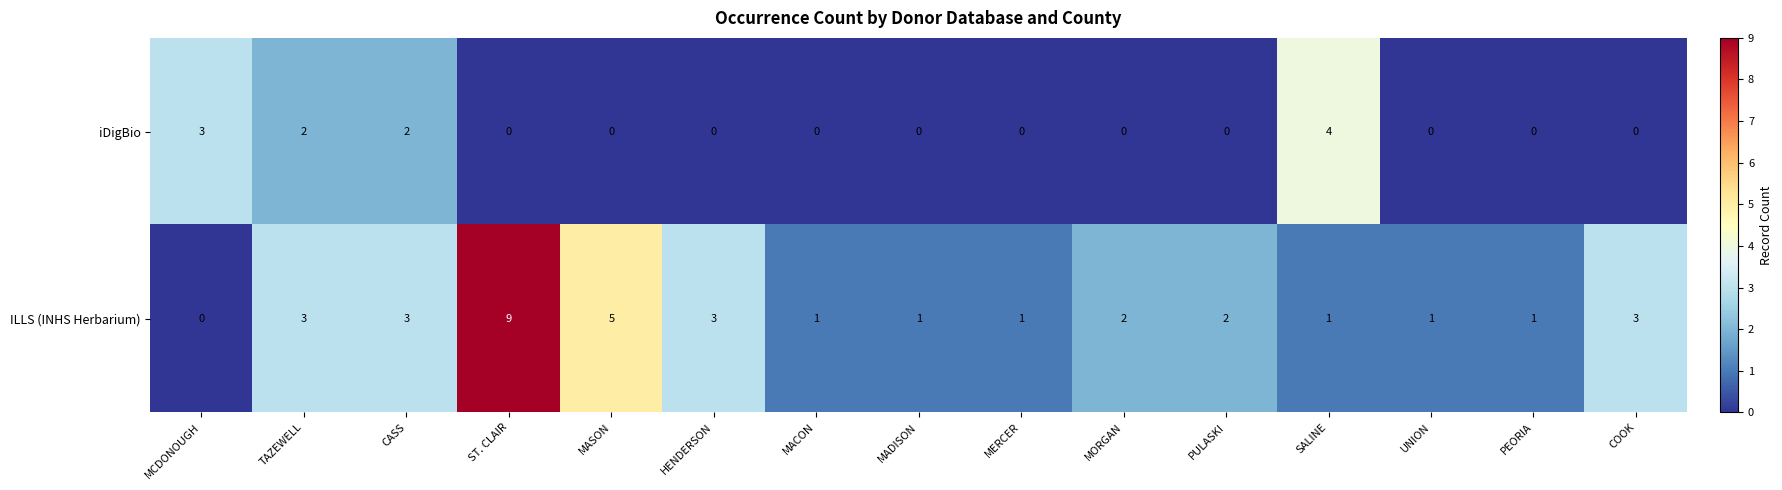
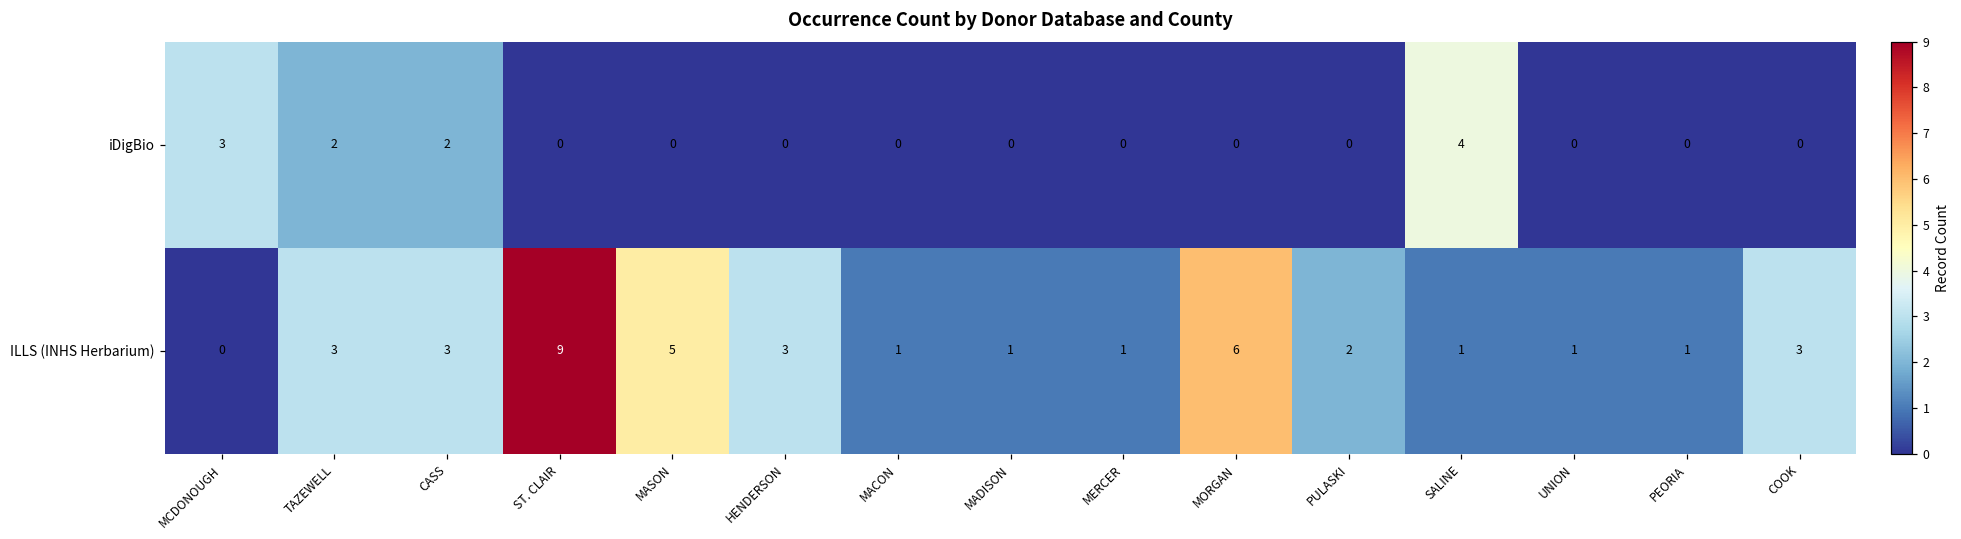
  {
    "iDigBio": {
      "MCDONOUGH": 3,
      "TAZEWELL": 2,
      "CASS": 2,
      "ST. CLAIR": 0,
      "MASON": 0,
      "HENDERSON": 0,
      "MACON": 0,
      "MADISON": 0,
      "MERCER": 0,
      "MORGAN": 0,
      "PULASKI": 0,
      "SALINE": 4,
      "UNION": 0,
      "PEORIA": 0,
      "COOK": 0
    },
    "ILLS (INHS Herbarium)": {
      "MCDONOUGH": 0,
      "TAZEWELL": 3,
      "CASS": 3,
      "ST. CLAIR": 9,
      "MASON": 5,
      "HENDERSON": 3,
      "MACON": 1,
      "MADISON": 1,
      "MERCER": 1,
-     "MORGAN": 2,
+     "MORGAN": 6,
      "PULASKI": 2,
      "SALINE": 1,
      "UNION": 1,
      "PEORIA": 1,
      "COOK": 3
    }
  }
